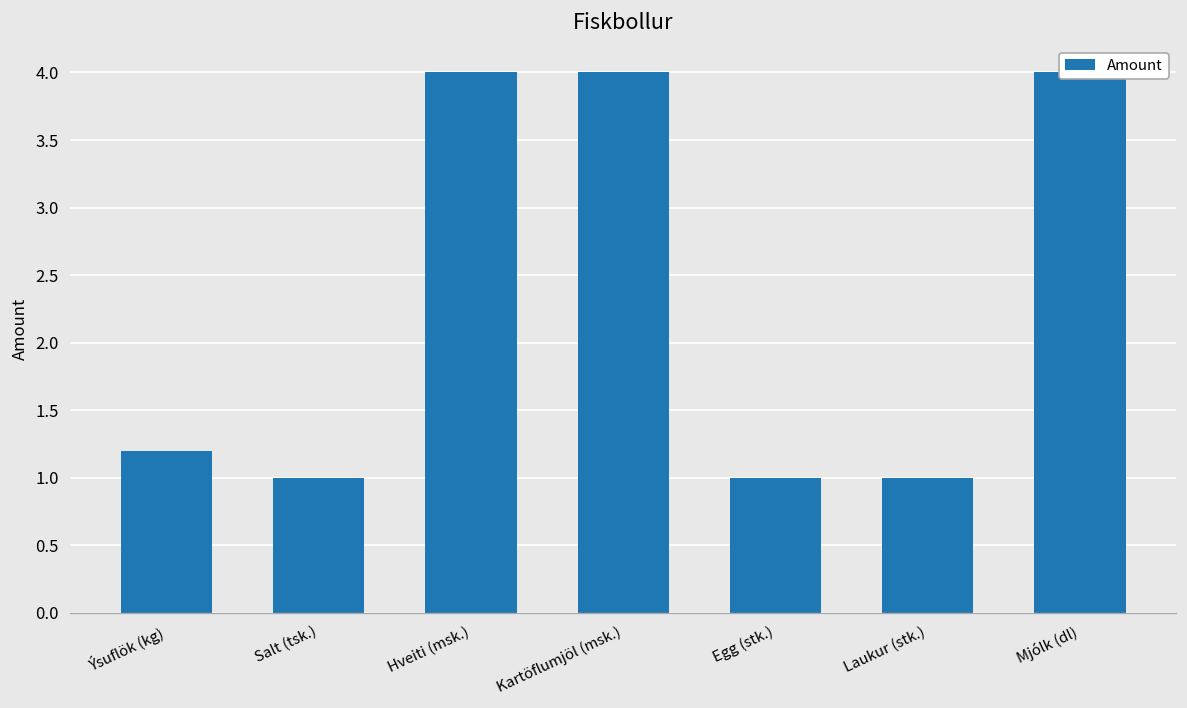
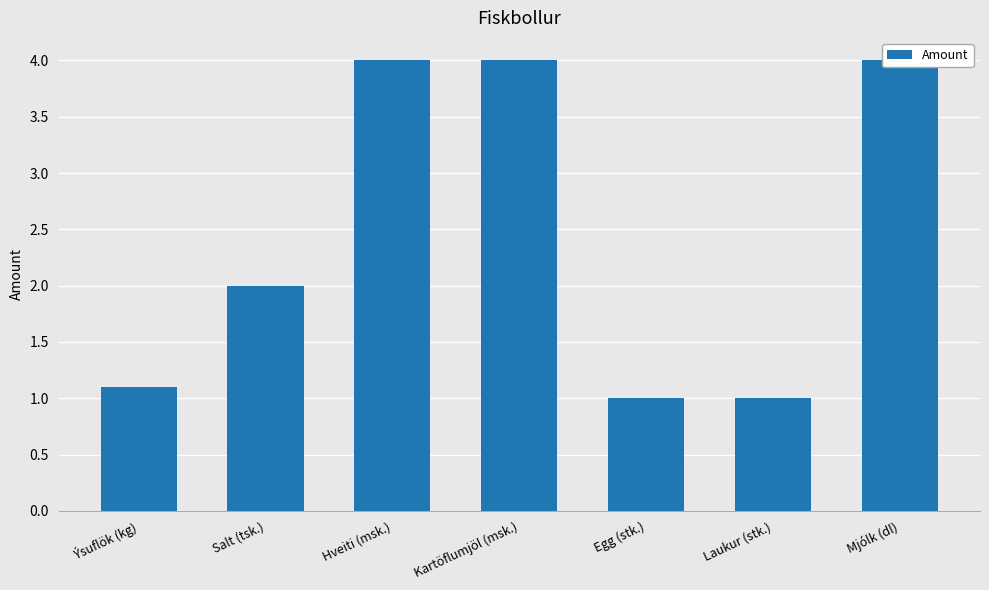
  {
-   "Ýsuflök (kg)": 1.2,
-   "Salt (tsk.)": 1,
+   "Ýsuflök (kg)": 1.1,
+   "Salt (tsk.)": 2,
    "Hveiti (msk.)": 4.0,
    "Kartöflumjöl (msk.)": 4.0,
    "Egg (stk.)": 1.0,
    "Laukur (stk.)": 1.0
  }
